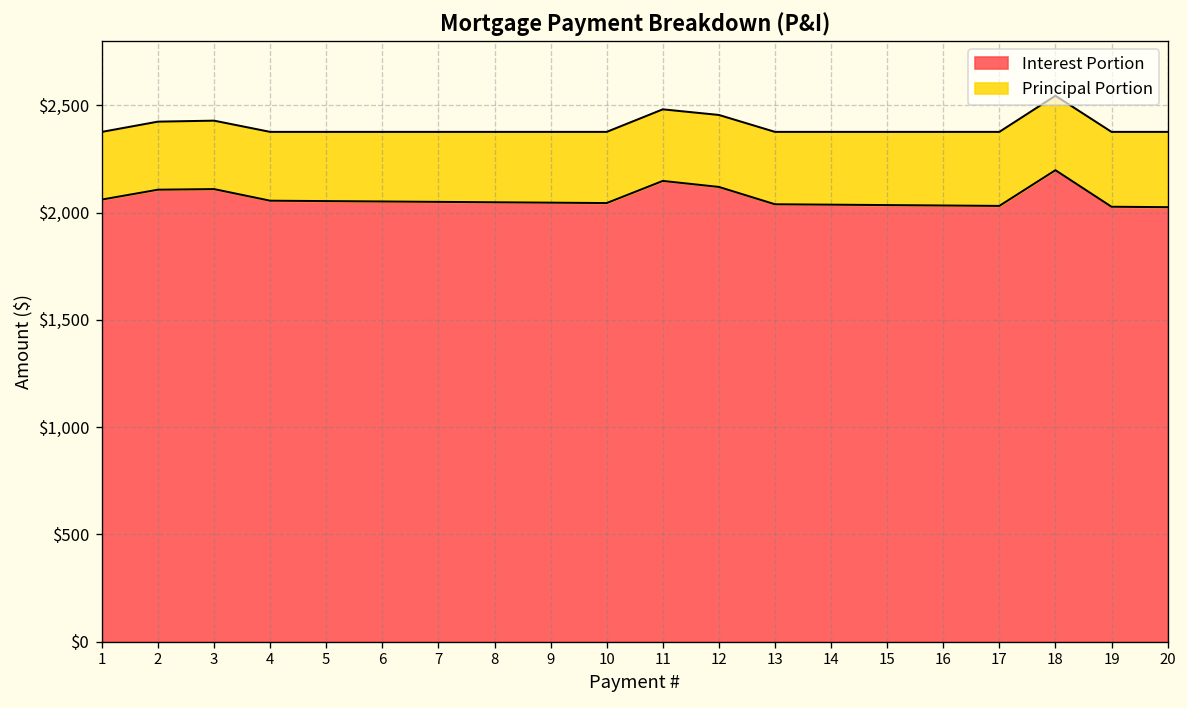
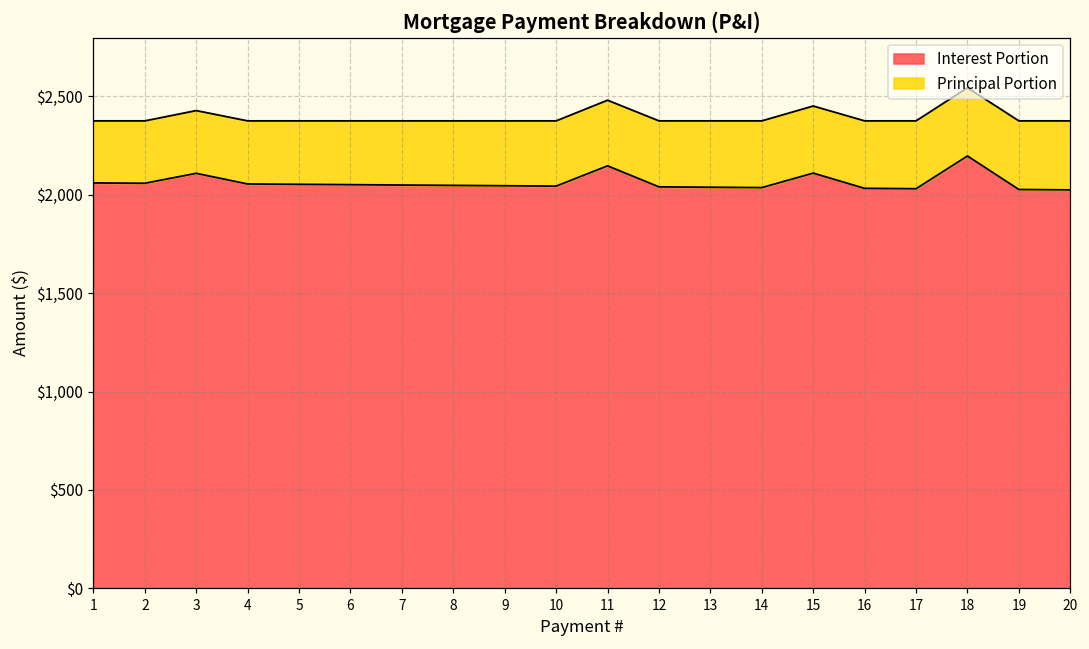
  {
    "Interest Portion": {
      "1": "$2,060",
-     "2": "$2,110",
+     "2": "$2,060",
      "3": "$2,110",
      "4": "$2,060",
      "5": "$2,050",
      "6": "$2,050",
      "7": "$2,050",
      "8": "$2,050",
      "9": "$2,050",
      "10": "$2,040",
      "11": "$2,150",
-     "12": "$2,120",
+     "12": "$2,040",
      "13": "$2,040",
      "14": "$2,040",
-     "15": "$2,030",
+     "15": "$2,110",
      "16": "$2,030",
      "17": "$2,030",
      "18": "$2,200",
      "19": "$2,030",
      "20": "$2,020"
    },
    "Principal Portion": {
      "1": "$320",
      "2": "$320",
      "3": "$320",
      "4": "$320",
      "5": "$320",
      "6": "$320",
      "7": "$330",
      "8": "$330",
      "9": "$330",
      "10": "$330",
      "11": "$330",
      "12": "$340",
      "13": "$340",
      "14": "$340",
      "15": "$340",
      "16": "$340",
      "17": "$340",
      "19": "$350",
      "20": "$350"
    }
  }
